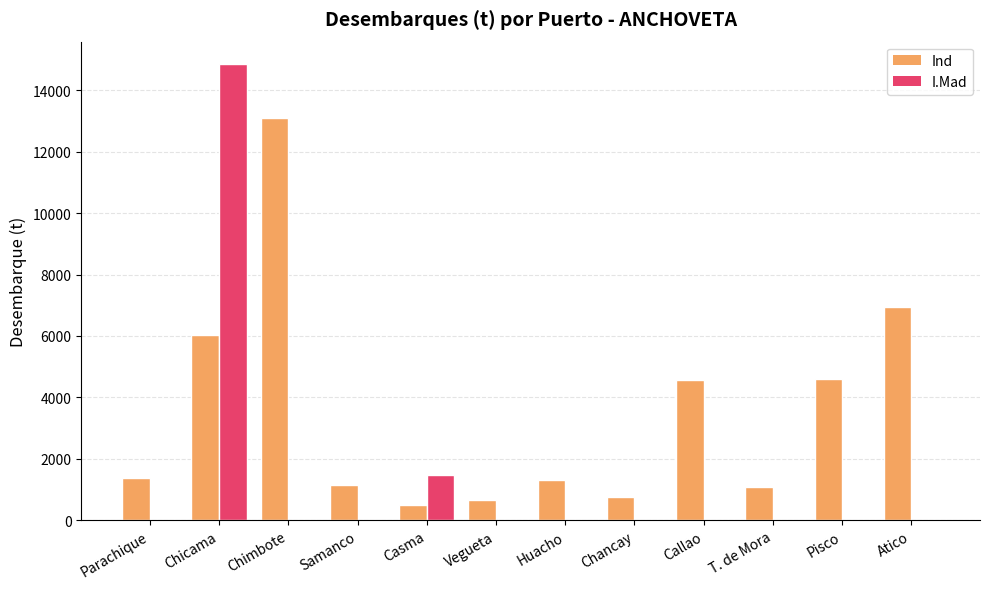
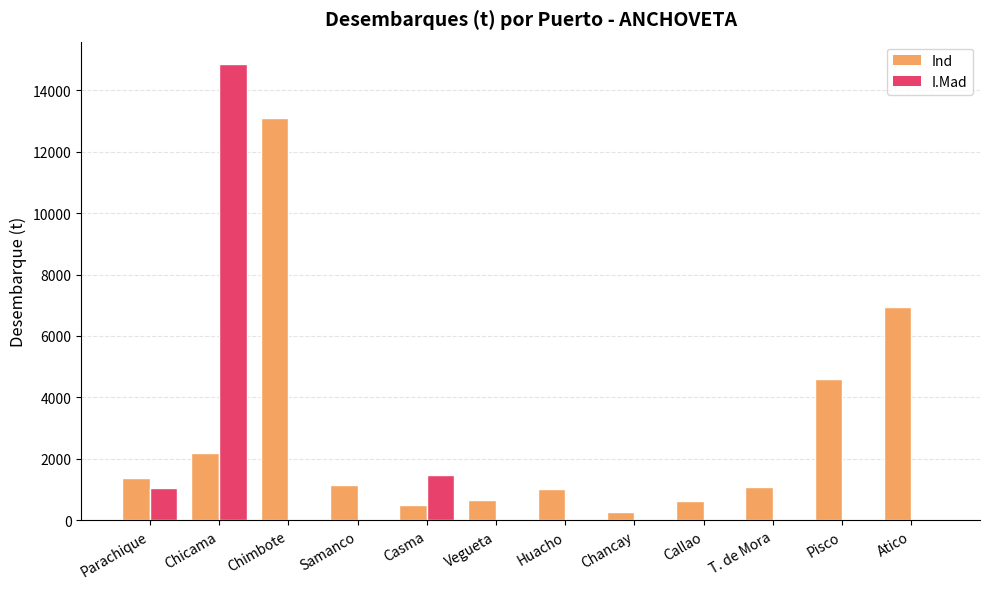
  {
    "Ind": {
      "Parachique": 1400,
-     "Chicama": 6000,
+     "Chicama": 2200,
      "Chimbote": 13100,
      "Samanco": 1200,
      "Casma": 500,
      "Vegueta": 700,
-     "Huacho": 1300,
-     "Chancay": 700,
-     "Callao": 4600,
+     "Huacho": 1000,
+     "Chancay": 300,
+     "Callao": 600,
      "T. de Mora": 1100,
      "Pisco": 4600,
      "Atico": 6900
    },
    "I.Mad": {
-     "Parachique": 0,
+     "Parachique": 1000,
      "Chicama": 14800,
      "Chimbote": 0,
      "Samanco": 0,
      "Casma": 1500,
      "Vegueta": 0,
      "Huacho": 0,
      "Chancay": 0,
      "Callao": 0,
      "T. de Mora": 0,
      "Pisco": 0,
      "Atico": 0
    }
  }
